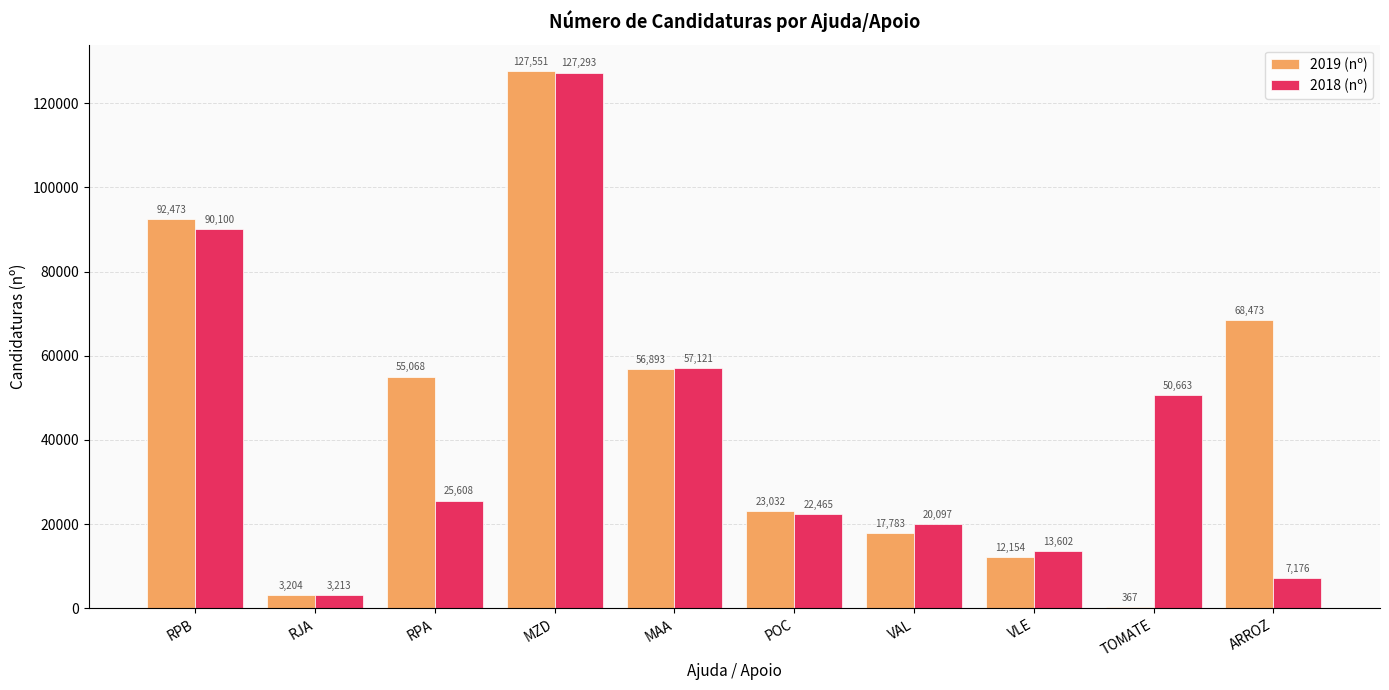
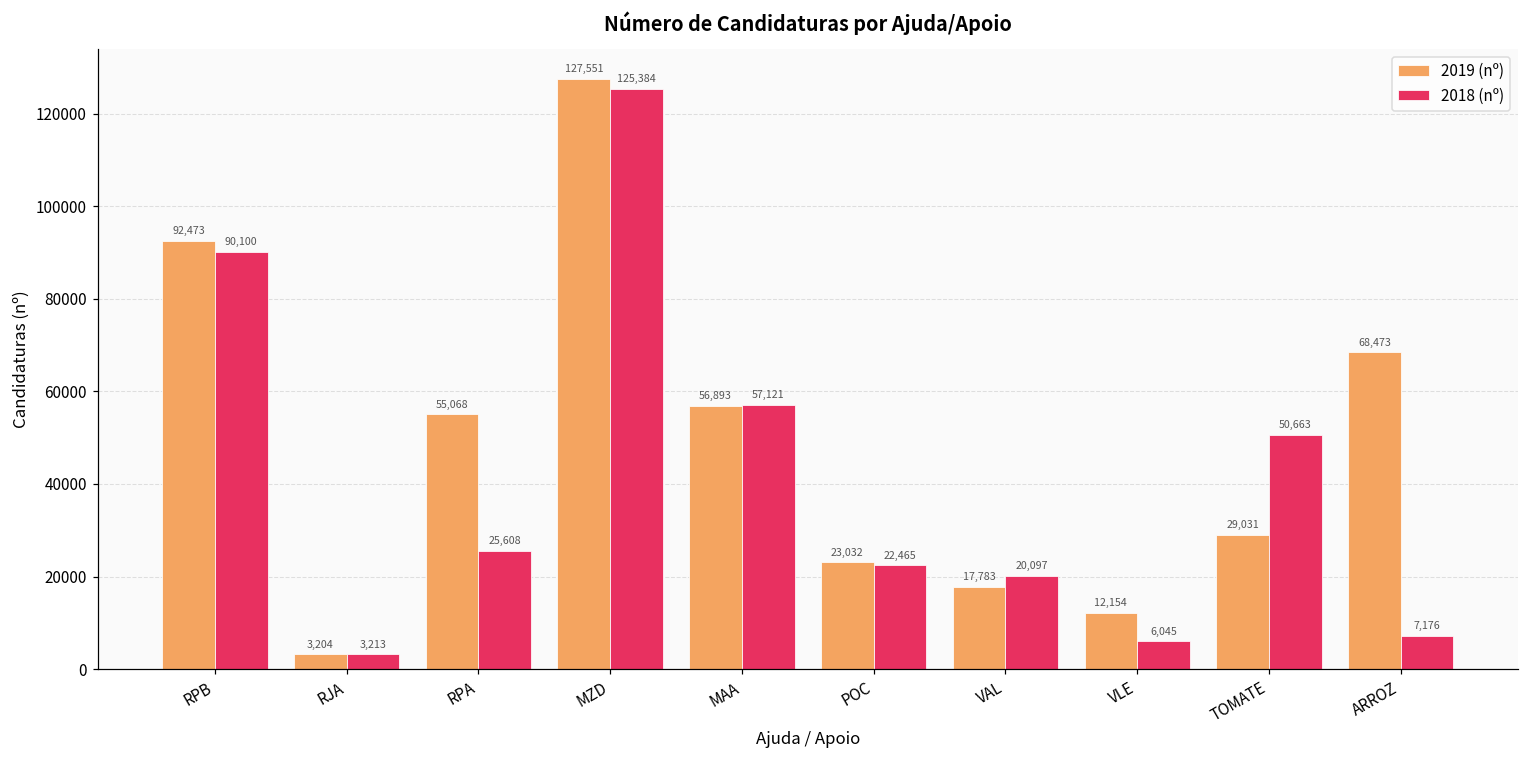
  {
    "2019 (nº)": {
      "RPB": "92,473",
      "RJA": "3,204",
      "RPA": "55,068",
      "MZD": "127,551",
      "MAA": "56,893",
      "POC": "23,032",
      "VAL": "17,783",
      "VLE": "12,154",
-     "TOMATE": "367",
+     "TOMATE": "29,031",
      "ARROZ": "68,473"
    },
    "2018 (nº)": {
      "RPB": "90,100",
      "RJA": "3,213",
      "RPA": "25,608",
-     "MZD": "127,293",
+     "MZD": "125,384",
      "MAA": "57,121",
      "POC": "22,465",
      "VAL": "20,097",
-     "VLE": "13,602",
+     "VLE": "6,045",
      "TOMATE": "50,663",
      "ARROZ": "7,176"
    }
  }
